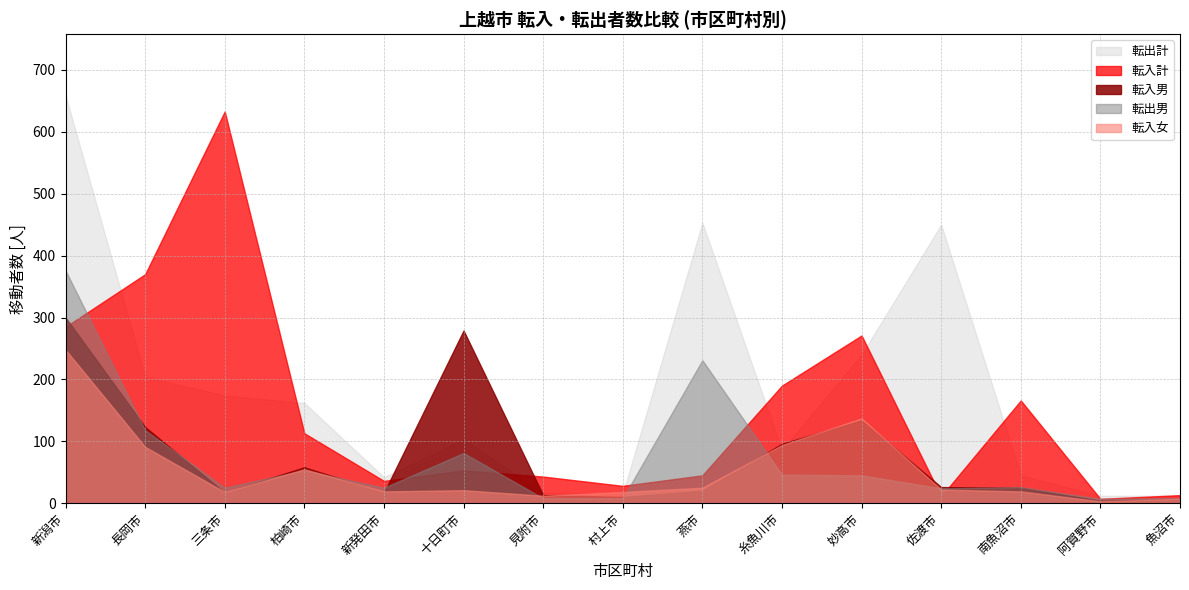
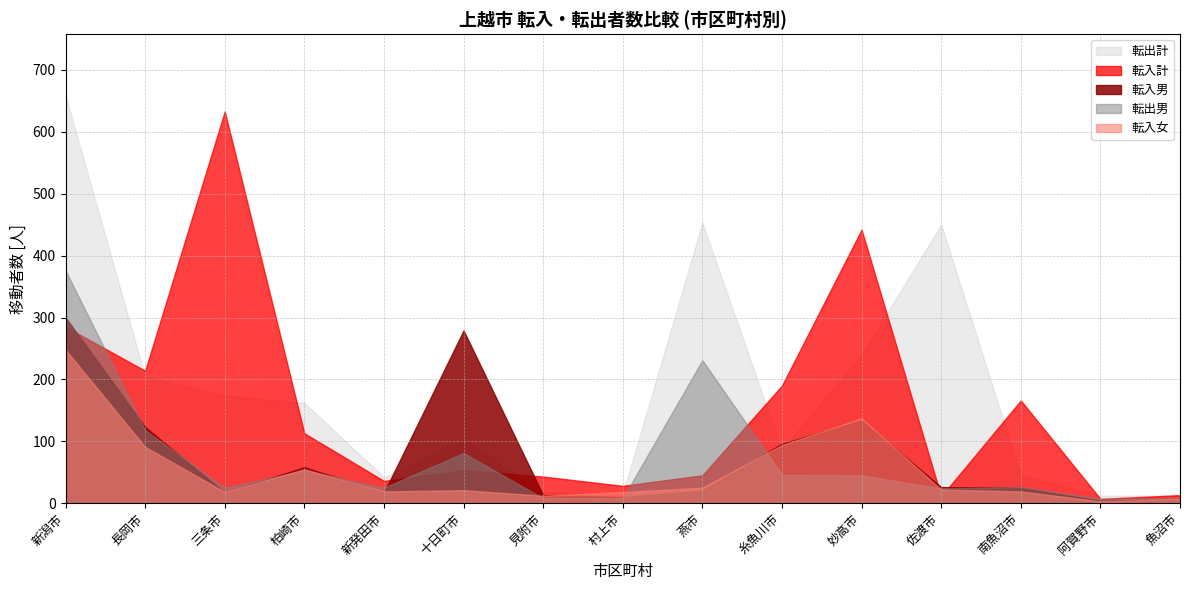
  {
    "転出計": {
      "新潟市": 660,
      "長岡市": 200,
      "三条市": 170,
      "柏崎市": 160,
      "新発田市": 40,
      "十日町市": 100,
      "燕市": 450,
      "糸魚川市": 90,
      "妙高市": 240,
      "佐渡市": 450,
      "南魚沼市": 50,
      "阿賀野市": 10
    },
    "転入計": {
      "新潟市": 290,
-     "長岡市": 370,
+     "長岡市": 210,
      "三条市": 630,
      "柏崎市": 110,
      "新発田市": 40,
      "十日町市": 50,
      "見附市": 40,
      "村上市": 30,
      "燕市": 50,
      "糸魚川市": 190,
-     "妙高市": 270,
+     "妙高市": 440,
      "佐渡市": 10,
      "南魚沼市": 170
    },
    "転入男": {
      "新潟市": 300,
      "長岡市": 120,
      "十日町市": 280,
      "燕市": 20
    },
    "転出男": {
      "新潟市": 380,
      "長岡市": 120,
      "三条市": 30,
      "新発田市": 30,
      "十日町市": 80,
      "燕市": 230,
      "糸魚川市": 50,
      "妙高市": 50
    },
    "転入女": {
      "新潟市": 250,
      "長岡市": 90,
      "十日町市": 20,
      "燕市": 30,
      "南魚沼市": 20
    }
  }
